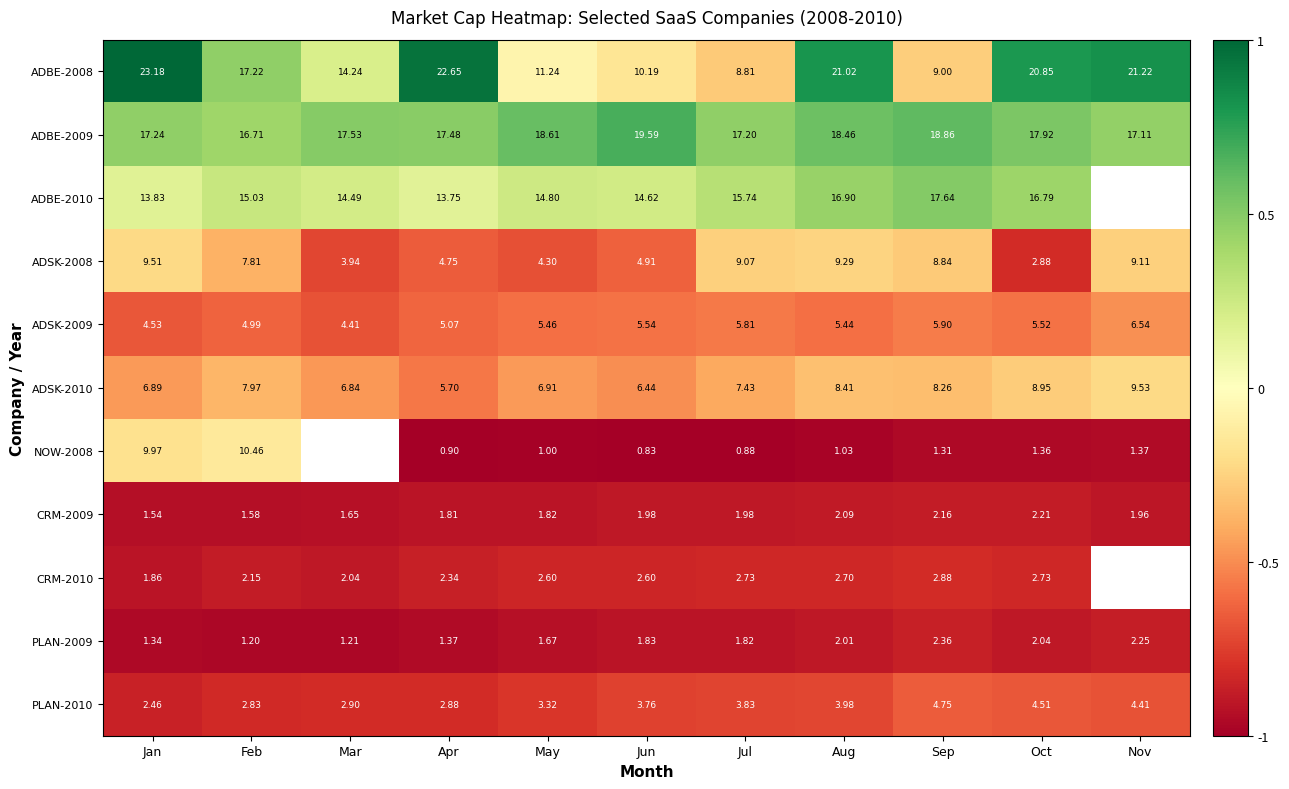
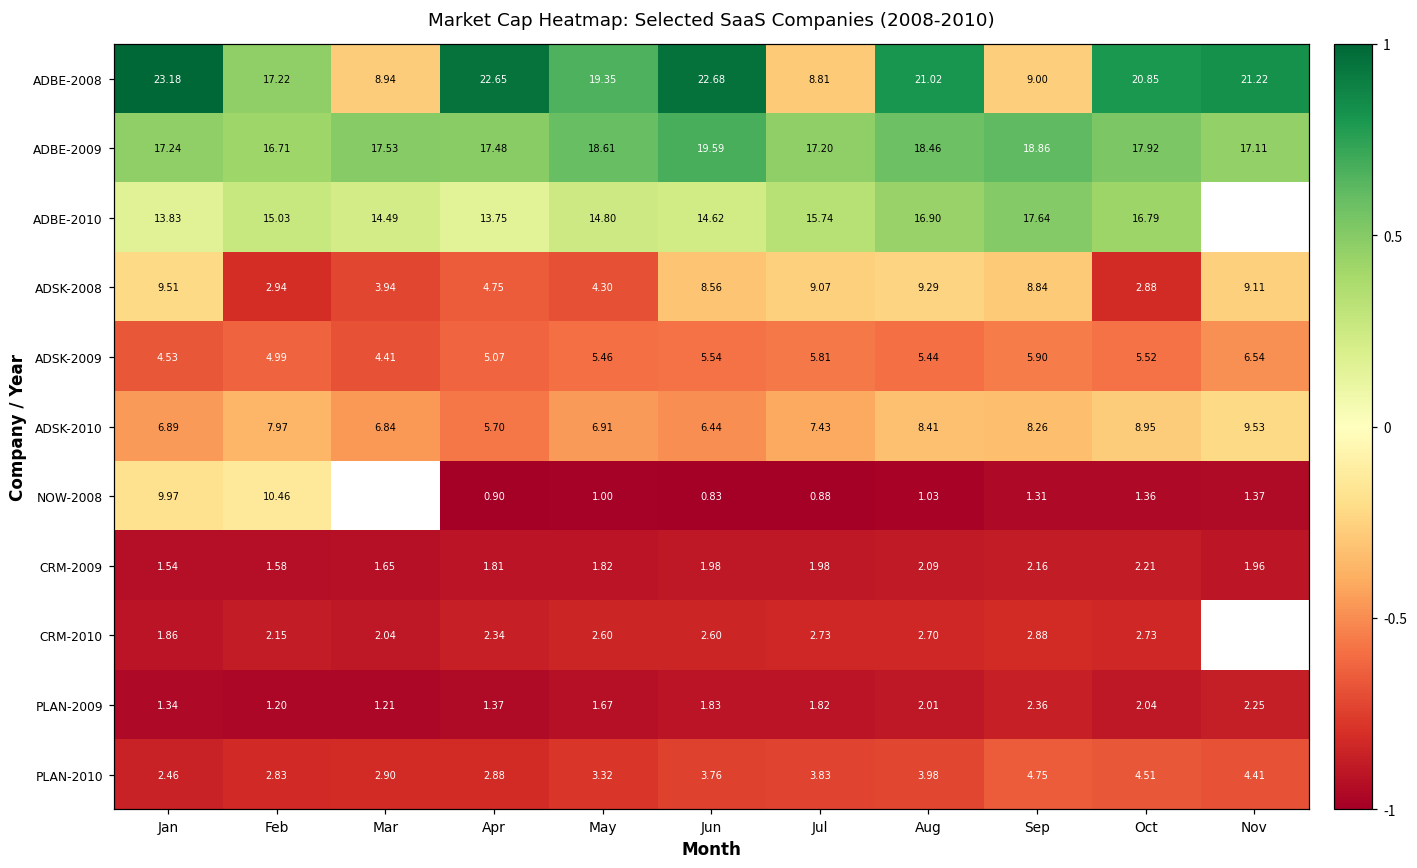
  {
    "ADBE-2008": {
      "Jan": 23.18,
      "Feb": 17.22,
-     "Mar": 14.24,
+     "Mar": 8.94,
      "Apr": 22.65,
-     "May": 11.24,
-     "Jun": 10.19,
+     "May": 19.35,
+     "Jun": 22.68,
      "Jul": 8.81,
      "Aug": 21.02,
      "Sep": 9.00,
      "Oct": 20.85,
      "Nov": 21.22
    },
    "ADBE-2009": {
      "Jan": 17.24,
      "Feb": 16.71,
      "Mar": 17.53,
      "Apr": 17.48,
      "May": 18.61,
      "Jun": 19.59,
      "Jul": 17.20,
      "Aug": 18.46,
      "Sep": 18.86,
      "Oct": 17.92,
      "Nov": 17.11
    },
    "ADBE-2010": {
      "Jan": 13.83,
      "Feb": 15.03,
      "Mar": 14.49,
      "Apr": 13.75,
      "May": 14.80,
      "Jun": 14.62,
      "Jul": 15.74,
      "Aug": 16.90,
      "Sep": 17.64,
      "Oct": 16.79
    },
    "ADSK-2008": {
      "Jan": 9.51,
-     "Feb": 7.81,
+     "Feb": 2.94,
      "Mar": 3.94,
      "Apr": 4.75,
      "May": 4.30,
-     "Jun": 4.91,
+     "Jun": 8.56,
      "Jul": 9.07,
      "Aug": 9.29,
      "Sep": 8.84,
      "Oct": 2.88,
      "Nov": 9.11
    },
    "ADSK-2009": {
      "Jan": 4.53,
      "Feb": 4.99,
      "Mar": 4.41,
      "Apr": 5.07,
      "May": 5.46,
      "Jun": 5.54,
      "Jul": 5.81,
      "Aug": 5.44,
      "Sep": 5.90,
      "Oct": 5.52,
      "Nov": 6.54
    },
    "ADSK-2010": {
      "Jan": 6.89,
      "Feb": 7.97,
      "Mar": 6.84,
      "Apr": 5.70,
      "May": 6.91,
      "Jun": 6.44,
      "Jul": 7.43,
      "Aug": 8.41,
      "Sep": 8.26,
      "Oct": 8.95,
      "Nov": 9.53
    },
    "NOW-2008": {
      "Jan": 9.97,
      "Feb": 10.46,
      "Apr": 0.90,
      "May": 1.00,
      "Jun": 0.83,
      "Jul": 0.88,
      "Aug": 1.03,
      "Sep": 1.31,
      "Oct": 1.36,
      "Nov": 1.37
    },
    "CRM-2009": {
      "Jan": 1.54,
      "Feb": 1.58,
      "Mar": 1.65,
      "Apr": 1.81,
      "May": 1.82,
      "Jun": 1.98,
      "Jul": 1.98,
      "Aug": 2.09,
      "Sep": 2.16,
      "Oct": 2.21,
      "Nov": 1.96
    },
    "CRM-2010": {
      "Jan": 1.86,
      "Feb": 2.15,
      "Mar": 2.04,
      "Apr": 2.34,
      "May": 2.60,
      "Jun": 2.60,
      "Jul": 2.73,
      "Aug": 2.70,
      "Sep": 2.88,
      "Oct": 2.73
    },
    "PLAN-2009": {
      "Jan": 1.34,
      "Feb": 1.20,
      "Mar": 1.21,
      "Apr": 1.37,
      "May": 1.67,
      "Jun": 1.83,
      "Jul": 1.82,
      "Aug": 2.01,
      "Sep": 2.36,
      "Oct": 2.04,
      "Nov": 2.25
    },
    "PLAN-2010": {
      "Jan": 2.46,
      "Feb": 2.83,
      "Mar": 2.90,
      "Apr": 2.88,
      "May": 3.32,
      "Jun": 3.76,
      "Jul": 3.83,
      "Aug": 3.98,
      "Sep": 4.75,
      "Oct": 4.51,
      "Nov": 4.41
    }
  }
